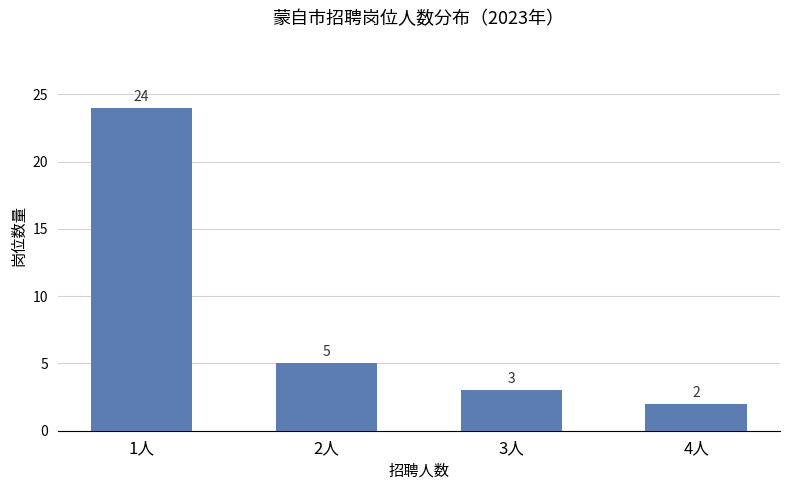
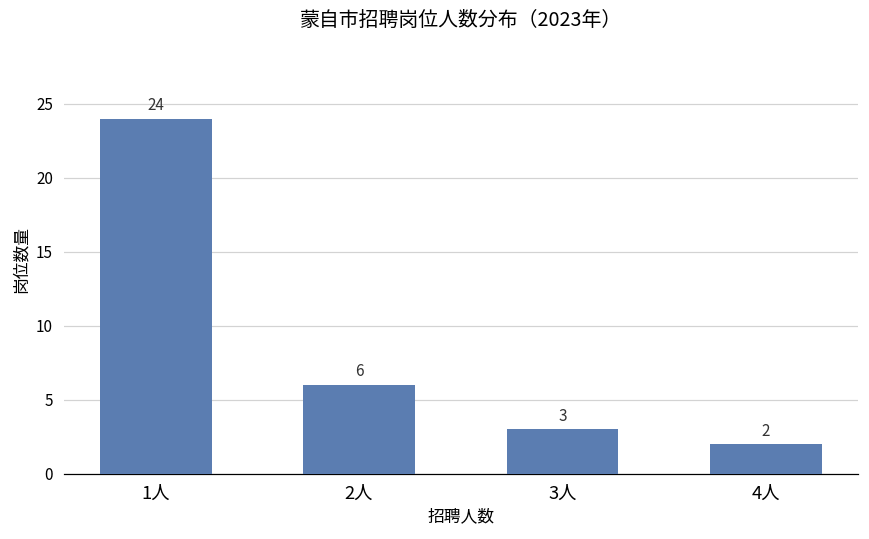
  {
    "1人": 24,
-   "2人": 5,
+   "2人": 6,
    "3人": 3,
    "4人": 2
  }
